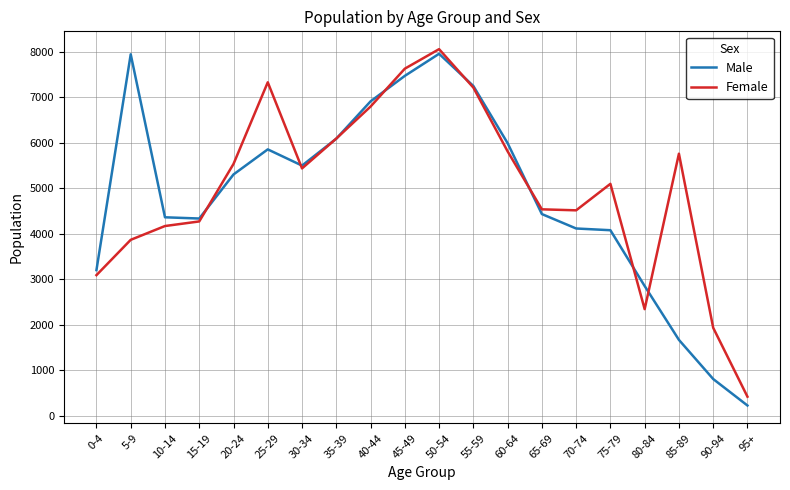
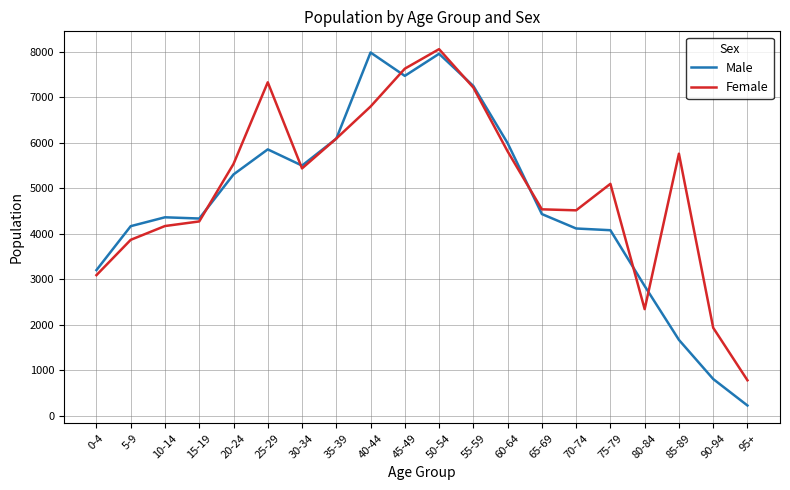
  {
    "Male": {
      "0-4": 3200,
-     "5-9": 7900,
+     "5-9": 4200,
      "10-14": 4400,
      "15-19": 4300,
      "20-24": 5300,
      "25-29": 5900,
      "30-34": 5500,
-     "40-44": 6900,
+     "40-44": 8000,
      "45-49": 7500,
      "50-54": 8000,
      "60-64": 6000,
      "65-69": 4400,
      "70-74": 4100,
      "75-79": 4100,
      "80-84": 2900,
      "85-89": 1700,
      "90-94": 800,
      "95+": 200
    },
    "Female": {
      "0-4": 3100,
      "5-9": 3900,
      "10-14": 4200,
      "15-19": 4300,
      "20-24": 5500,
      "25-29": 7300,
      "30-34": 5400,
      "40-44": 6800,
      "45-49": 7600,
      "50-54": 8100,
      "60-64": 5800,
      "65-69": 4500,
      "70-74": 4500,
      "75-79": 5100,
      "80-84": 2300,
      "85-89": 5800,
      "90-94": 1900,
-     "95+": 400
+     "95+": 800
    }
  }
